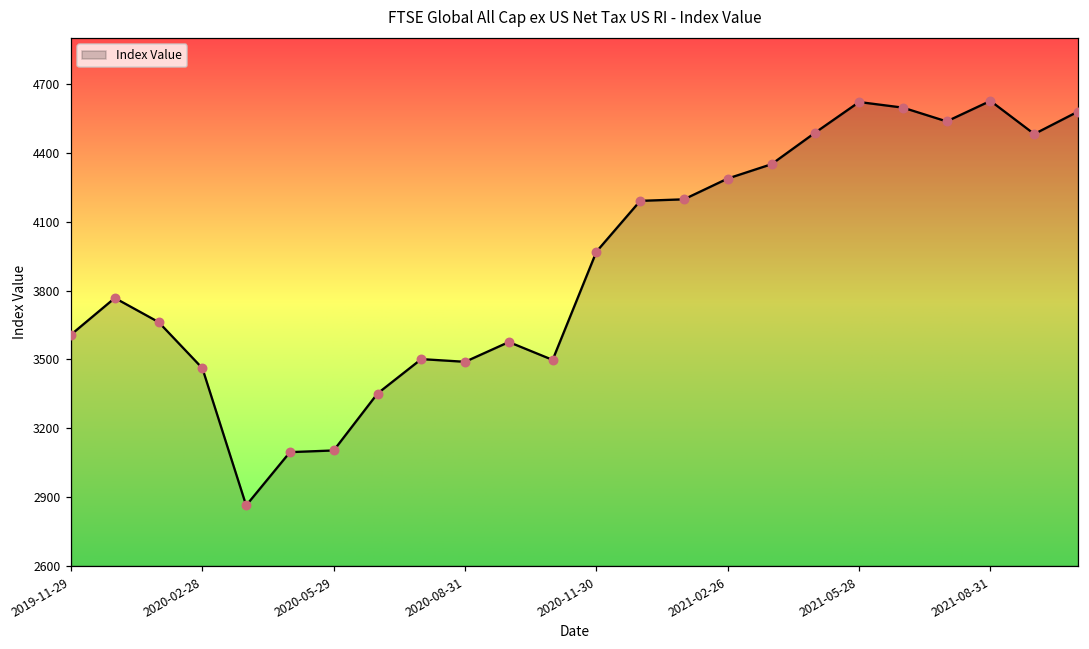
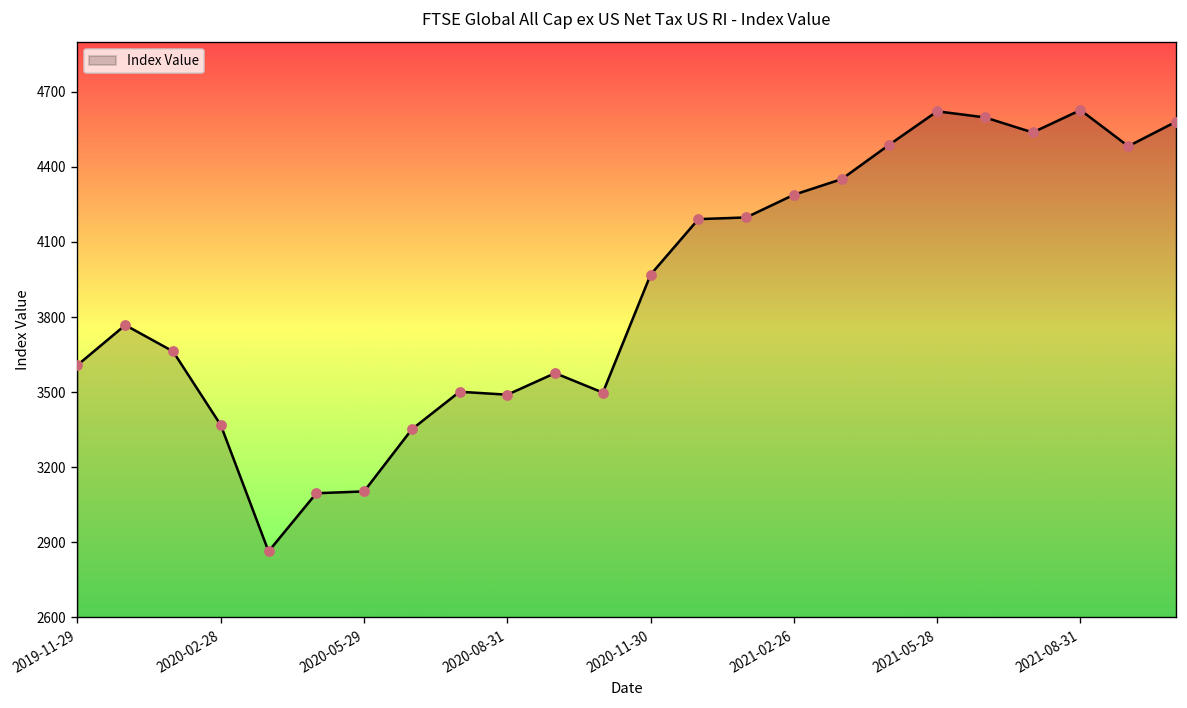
  {
    "2019-11-29": 3610,
-   "2020-02-28": 3460,
+   "2020-02-28": 3370,
    "2020-05-29": 3100,
    "2020-08-31": 3490,
    "2020-11-30": 3970,
    "2021-02-26": 4290,
    "2021-05-28": 4620,
    "2021-08-31": 4630
  }
